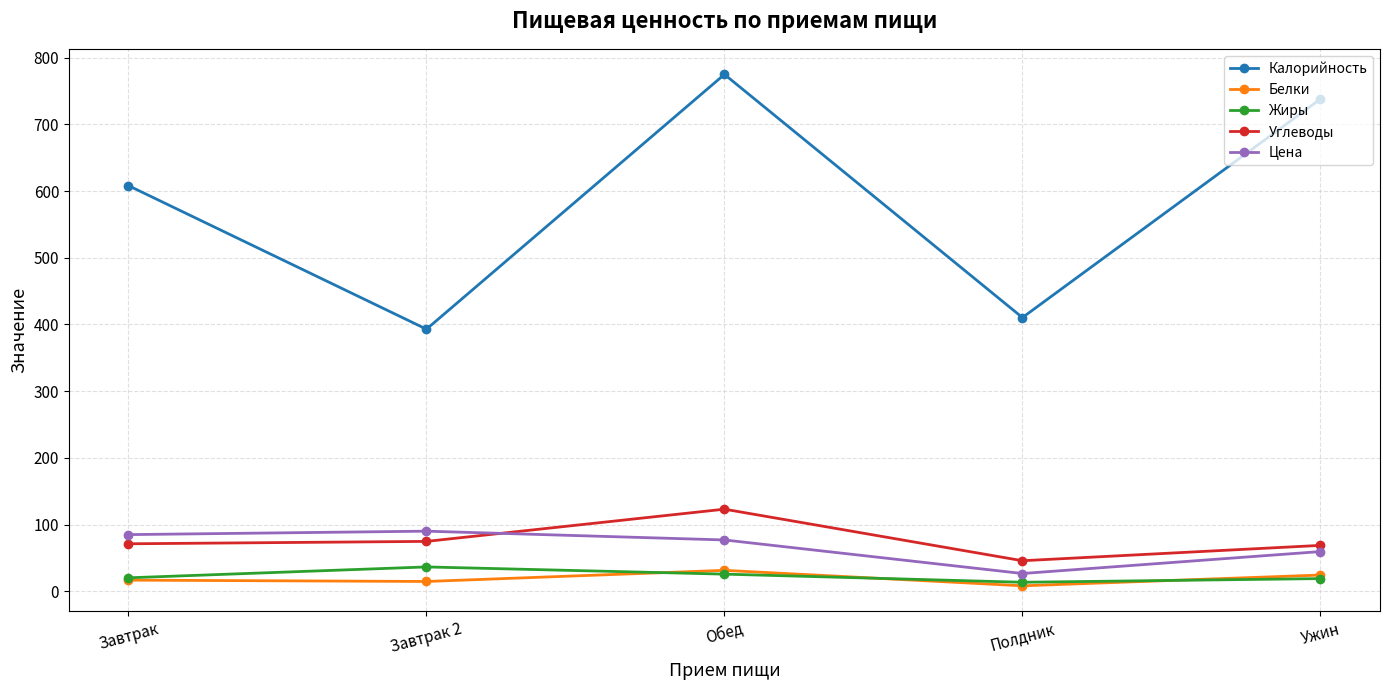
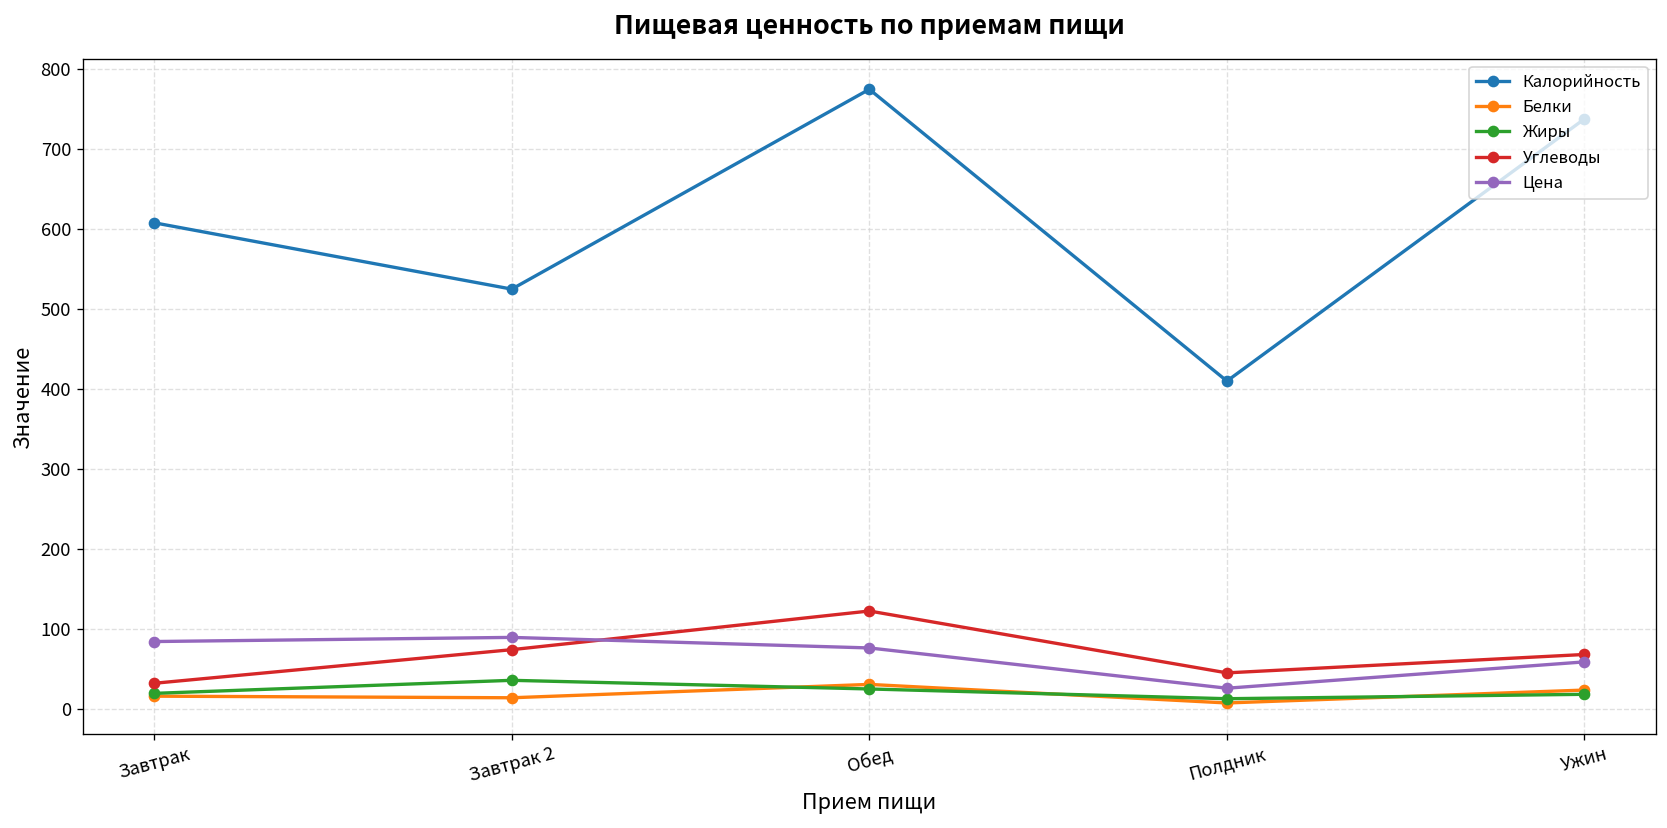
  {
    "Калорийность": {
      "Завтрак": 610,
-     "Завтрак 2": 390,
+     "Завтрак 2": 530,
      "Обед": 770,
      "Полдник": 410
    },
    "Белки": {
      "Завтрак 2": 10,
      "Обед": 30,
      "Полдник": 10,
      "Ужин": 20
    },
    "Жиры": {
      "Завтрак 2": 40,
      "Обед": 30,
      "Полдник": 10,
      "Ужин": 20
    },
    "Углеводы": {
-     "Завтрак": 70,
+     "Завтрак": 30,
      "Завтрак 2": 70,
      "Обед": 120,
      "Полдник": 50,
      "Ужин": 70
    },
    "Цена": {
      "Завтрак": 80,
      "Завтрак 2": 90,
      "Обед": 80,
      "Полдник": 30,
      "Ужин": 60
    }
  }
